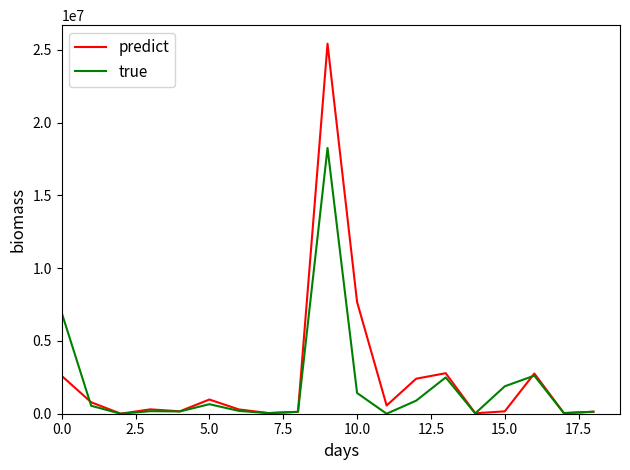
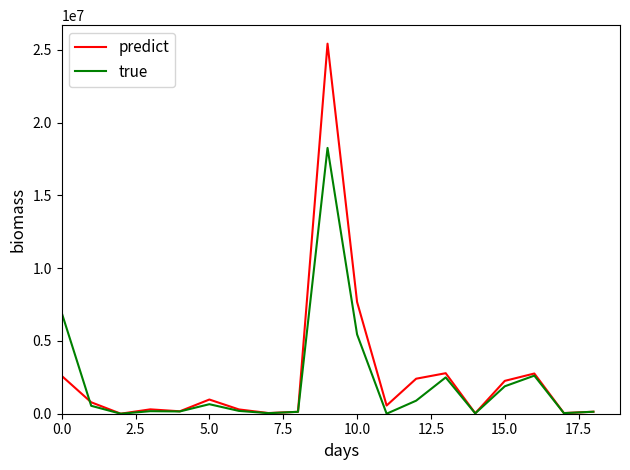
  {
    "predict": {
      "0.0": 2600000,
      "5.0": 1000000,
      "10.0": 7700000,
-     "15.0": 200000
+     "15.0": 2300000
    },
    "true": {
      "0.0": 6900000,
      "5.0": 700000,
-     "10.0": 1400000,
+     "10.0": 5400000,
      "15.0": 1900000
    }
  }
